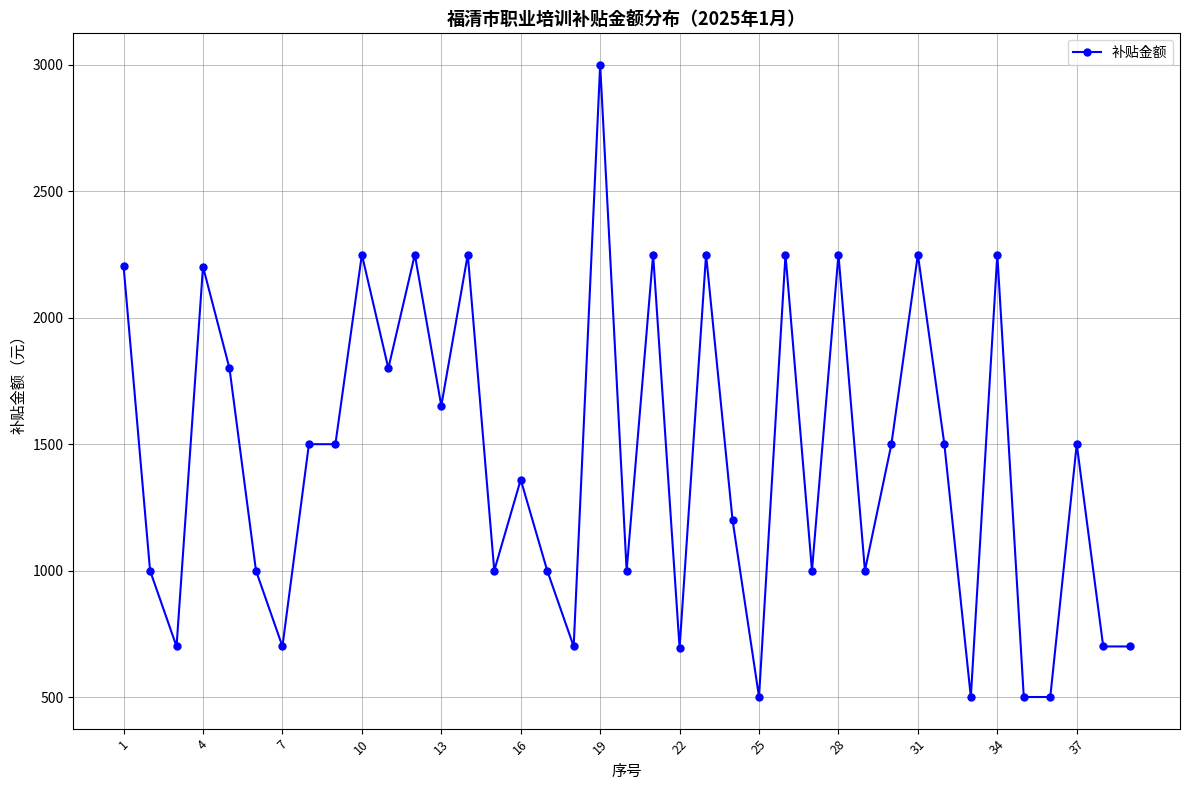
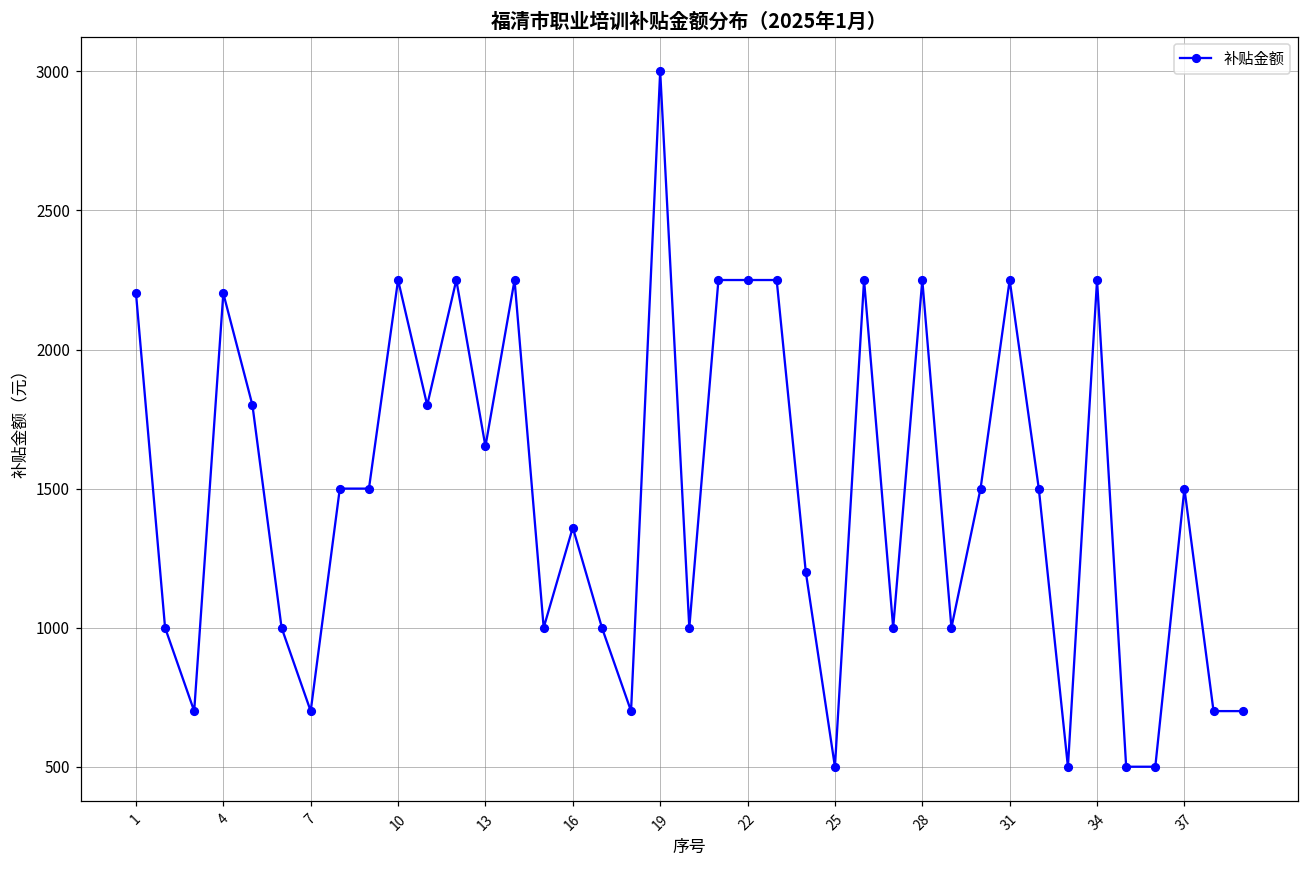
  {
    "1": 2200,
    "4": 2200,
    "7": 700,
    "10": 2250,
    "13": 1650,
    "16": 1360,
    "19": 3000,
-   "22": 690,
+   "22": 2250,
    "25": 500,
    "28": 2250,
    "31": 2250,
    "34": 2250,
    "37": 1500
  }
